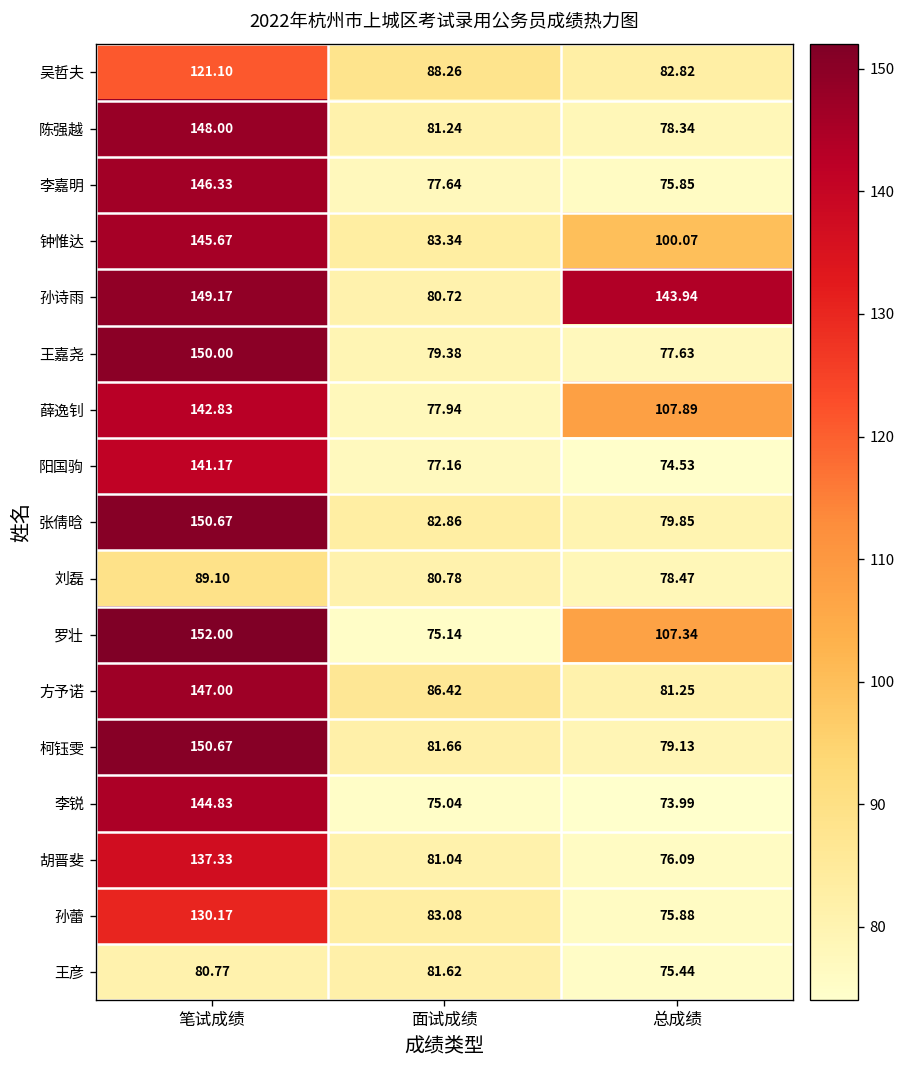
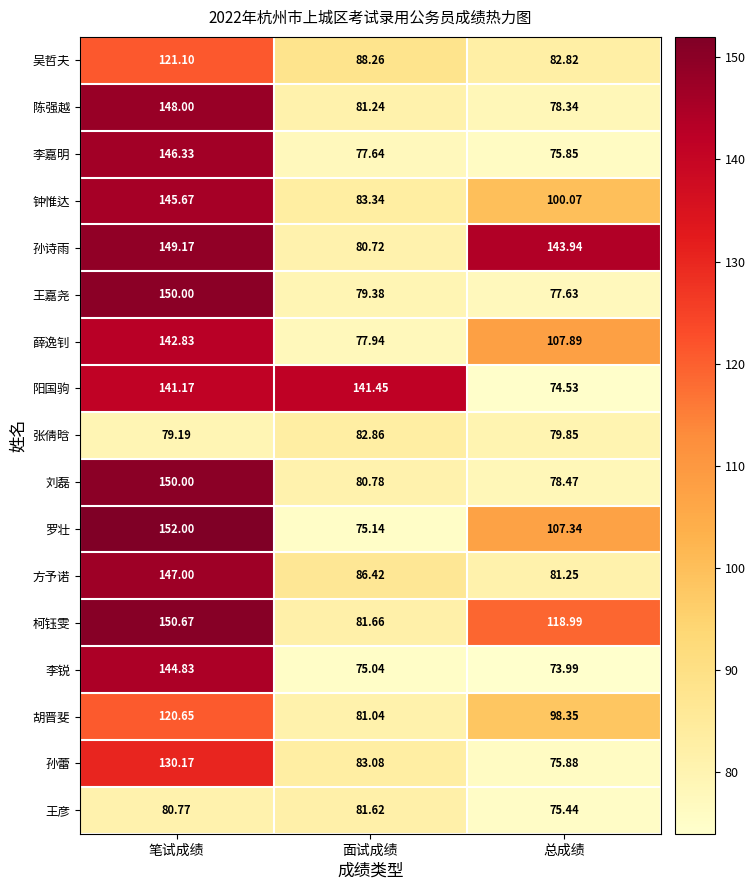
  {
    "吴哲夫": {
      "笔试成绩": 121.10,
      "面试成绩": 88.26,
      "总成绩": 82.82
    },
    "陈强越": {
      "笔试成绩": 148.00,
      "面试成绩": 81.24,
      "总成绩": 78.34
    },
    "李嘉明": {
      "笔试成绩": 146.33,
      "面试成绩": 77.64,
      "总成绩": 75.85
    },
    "钟惟达": {
      "笔试成绩": 145.67,
      "面试成绩": 83.34,
      "总成绩": 100.07
    },
    "孙诗雨": {
      "笔试成绩": 149.17,
      "面试成绩": 80.72,
      "总成绩": 143.94
    },
    "王嘉尧": {
      "笔试成绩": 150.00,
      "面试成绩": 79.38,
      "总成绩": 77.63
    },
    "薛逸钊": {
      "笔试成绩": 142.83,
      "面试成绩": 77.94,
      "总成绩": 107.89
    },
    "阳国驹": {
      "笔试成绩": 141.17,
-     "面试成绩": 77.16,
+     "面试成绩": 141.45,
      "总成绩": 74.53
    },
    "张倩晗": {
-     "笔试成绩": 150.67,
+     "笔试成绩": 79.19,
      "面试成绩": 82.86,
      "总成绩": 79.85
    },
    "刘磊": {
-     "笔试成绩": 89.10,
+     "笔试成绩": 150.00,
      "面试成绩": 80.78,
      "总成绩": 78.47
    },
    "罗壮": {
      "笔试成绩": 152.00,
      "面试成绩": 75.14,
      "总成绩": 107.34
    },
    "方予诺": {
      "笔试成绩": 147.00,
      "面试成绩": 86.42,
      "总成绩": 81.25
    },
    "柯钰雯": {
      "笔试成绩": 150.67,
      "面试成绩": 81.66,
-     "总成绩": 79.13
+     "总成绩": 118.99
    },
    "李锐": {
      "笔试成绩": 144.83,
      "面试成绩": 75.04,
      "总成绩": 73.99
    },
    "胡晋斐": {
-     "笔试成绩": 137.33,
+     "笔试成绩": 120.65,
      "面试成绩": 81.04,
-     "总成绩": 76.09
+     "总成绩": 98.35
    },
    "孙蕾": {
      "笔试成绩": 130.17,
      "面试成绩": 83.08,
      "总成绩": 75.88
    },
    "王彦": {
      "笔试成绩": 80.77,
      "面试成绩": 81.62,
      "总成绩": 75.44
    }
  }
